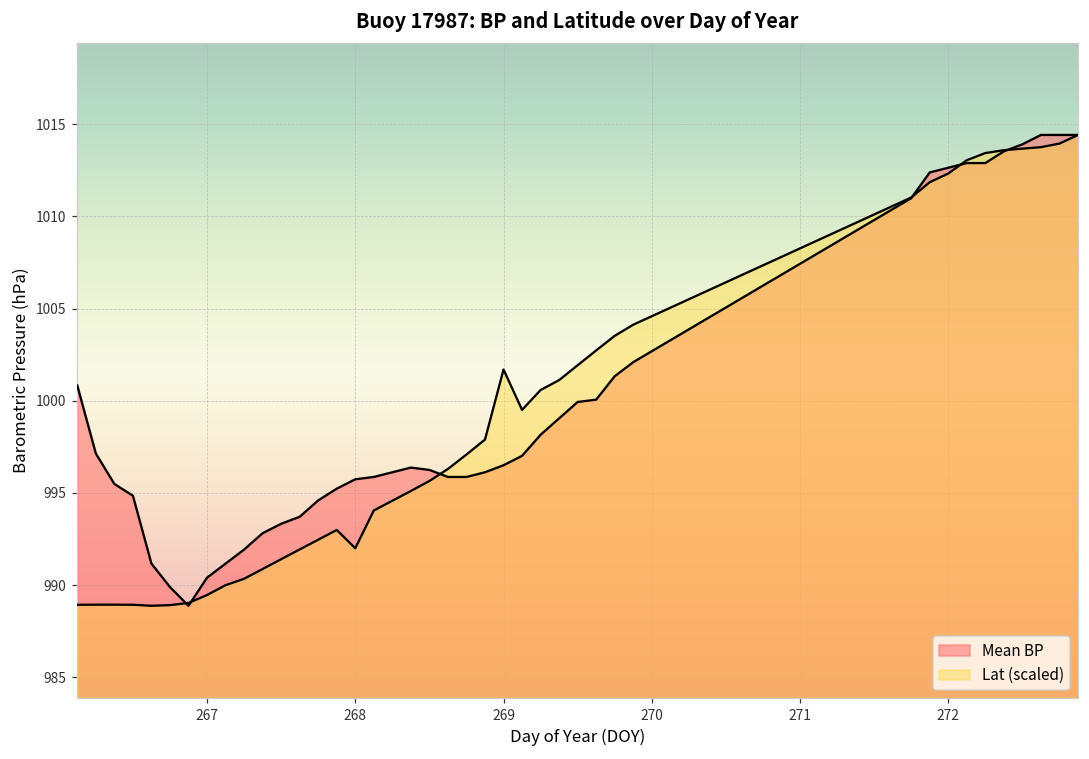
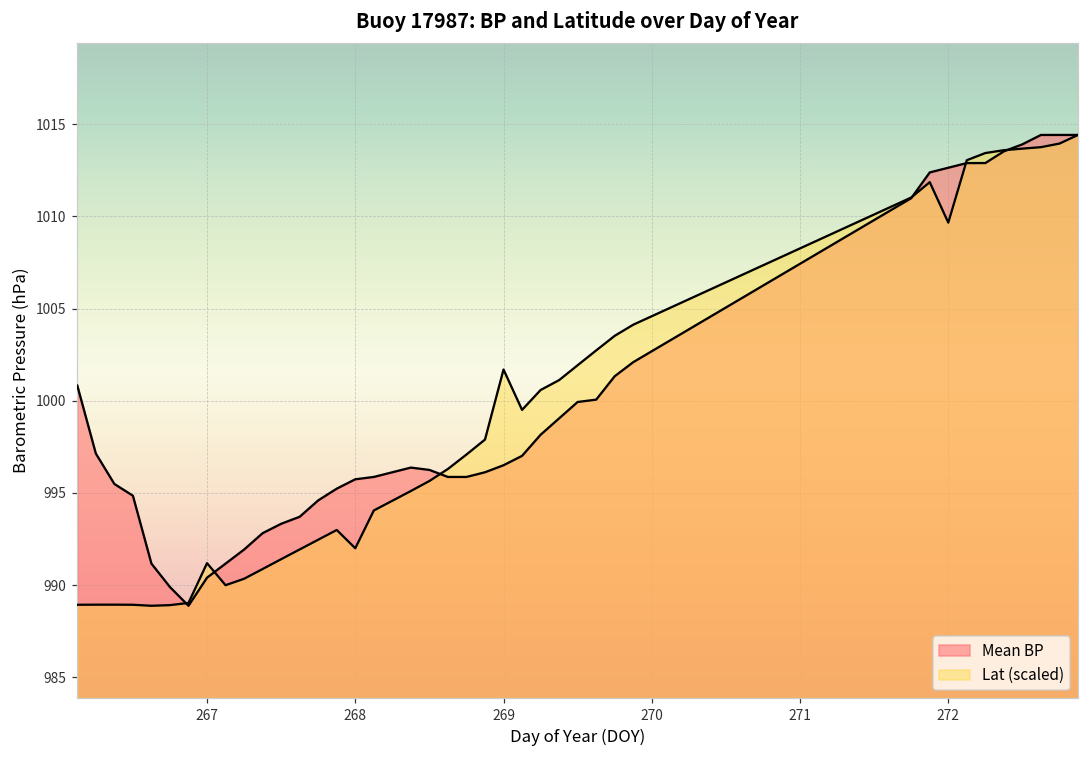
  {
    "Mean BP": {
      "267": 990.4,
      "268": 995.7,
      "269": 996.5,
      "272": 1012.6
    },
    "Lat (scaled)": {
-     "267": 989.5,
+     "267": 991.2,
      "268": 992.0,
      "269": 1001.7,
-     "272": 1012.3
+     "272": 1009.7
    }
  }
